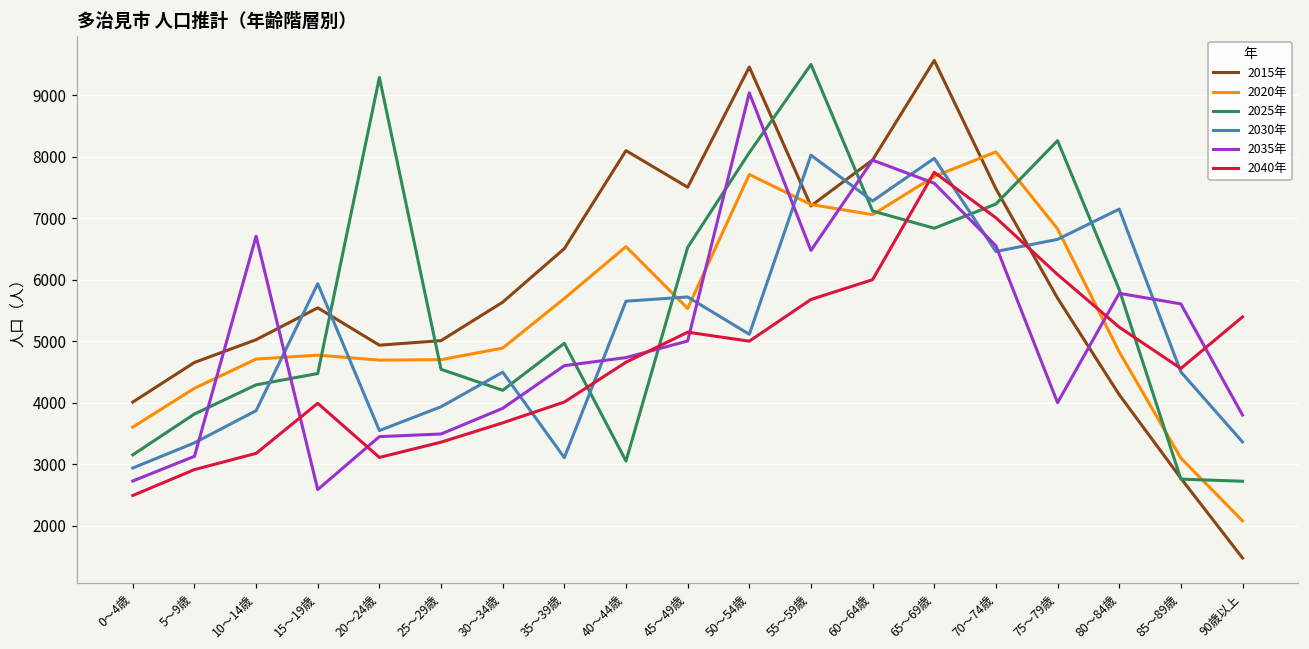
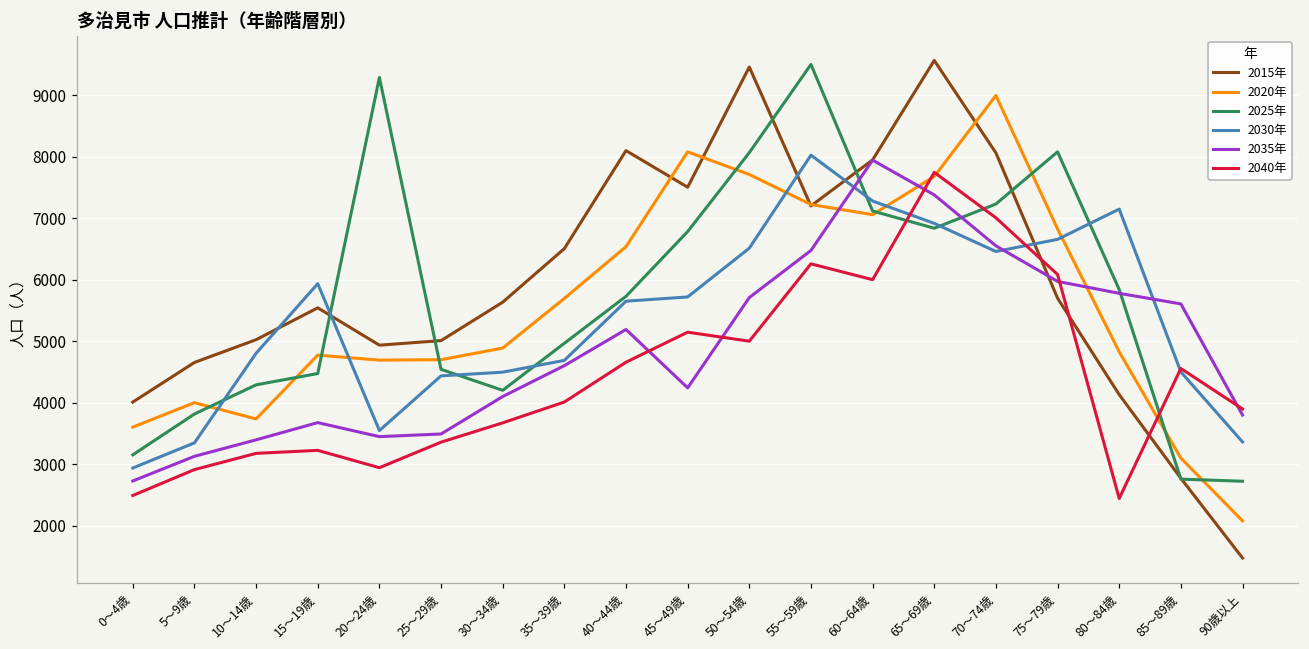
  {
    "2015年": {
      "0～4歳": 4000,
      "5～9歳": 4700,
      "10～14歳": 5000,
      "15～19歳": 5500,
      "20～24歳": 4900,
      "25～29歳": 5000,
      "30～34歳": 5600,
      "35～39歳": 6500,
      "40～44歳": 8100,
      "45～49歳": 7500,
      "50～54歳": 9500,
      "65～69歳": 9600,
-     "70～74歳": 7500,
+     "70～74歳": 8100,
      "75～79歳": 5700,
      "80～84歳": 4100,
      "90歳以上": 1500
    },
    "2020年": {
      "0～4歳": 3600,
-     "5～9歳": 4200,
-     "10～14歳": 4700,
+     "5～9歳": 4000,
+     "10～14歳": 3700,
      "15～19歳": 4800,
      "20～24歳": 4700,
      "25～29歳": 4700,
      "30～34歳": 4900,
      "35～39歳": 5700,
      "40～44歳": 6500,
-     "45～49歳": 5500,
+     "45～49歳": 8100,
      "50～54歳": 7700,
      "60～64歳": 7100,
      "65～69歳": 7700,
-     "70～74歳": 8100,
+     "70～74歳": 9000,
      "75～79歳": 6800,
      "80～84歳": 4800,
      "85～89歳": 3100,
      "90歳以上": 2100
    },
    "2025年": {
      "0～4歳": 3200,
      "5～9歳": 3800,
      "10～14歳": 4300,
      "15～19歳": 4500,
      "20～24歳": 9300,
      "25～29歳": 4500,
      "30～34歳": 4200,
      "35～39歳": 5000,
-     "40～44歳": 3100,
-     "45～49歳": 6500,
+     "40～44歳": 5700,
+     "45～49歳": 6800,
      "50～54歳": 8100,
      "55～59歳": 9500,
      "60～64歳": 7100,
      "65～69歳": 6800,
      "70～74歳": 7200,
-     "75～79歳": 8300,
+     "75～79歳": 8100,
      "80～84歳": 5800,
      "90歳以上": 2700
    },
    "2030年": {
      "0～4歳": 2900,
      "5～9歳": 3300,
-     "10～14歳": 3900,
+     "10～14歳": 4800,
      "15～19歳": 5900,
      "20～24歳": 3500,
-     "25～29歳": 3900,
+     "25～29歳": 4400,
      "30～34歳": 4500,
-     "35～39歳": 3100,
+     "35～39歳": 4700,
      "40～44歳": 5700,
      "45～49歳": 5700,
-     "50～54歳": 5100,
+     "50～54歳": 6500,
      "55～59歳": 8000,
      "60～64歳": 7300,
-     "65～69歳": 8000,
+     "65～69歳": 6900,
      "70～74歳": 6500,
      "75～79歳": 6700,
      "80～84歳": 7100,
      "85～89歳": 4500,
      "90歳以上": 3400
    },
    "2035年": {
      "0～4歳": 2700,
      "5～9歳": 3100,
-     "10～14歳": 6700,
-     "15～19歳": 2600,
+     "10～14歳": 3400,
+     "15～19歳": 3700,
      "20～24歳": 3400,
      "25～29歳": 3500,
-     "30～34歳": 3900,
+     "30～34歳": 4100,
      "35～39歳": 4600,
-     "40～44歳": 4700,
-     "45～49歳": 5000,
-     "50～54歳": 9000,
+     "40～44歳": 5200,
+     "45～49歳": 4200,
+     "50～54歳": 5700,
      "55～59歳": 6500,
-     "65～69歳": 7600,
+     "65～69歳": 7400,
      "70～74歳": 6600,
-     "75～79歳": 4000,
+     "75～79歳": 6000,
      "80～84歳": 5800,
      "85～89歳": 5600,
      "90歳以上": 3800
    },
    "2040年": {
      "0～4歳": 2500,
      "5～9歳": 2900,
      "10～14歳": 3200,
-     "15～19歳": 4000,
-     "20～24歳": 3100,
+     "15～19歳": 3200,
+     "20～24歳": 2900,
      "25～29歳": 3400,
      "30～34歳": 3700,
      "35～39歳": 4000,
      "40～44歳": 4700,
      "45～49歳": 5100,
      "50～54歳": 5000,
-     "55～59歳": 5700,
+     "55～59歳": 6300,
      "60～64歳": 6000,
      "65～69歳": 7700,
      "70～74歳": 7000,
      "75～79歳": 6100,
-     "80～84歳": 5200,
+     "80～84歳": 2400,
      "85～89歳": 4600,
-     "90歳以上": 5400
+     "90歳以上": 3900
    }
  }
